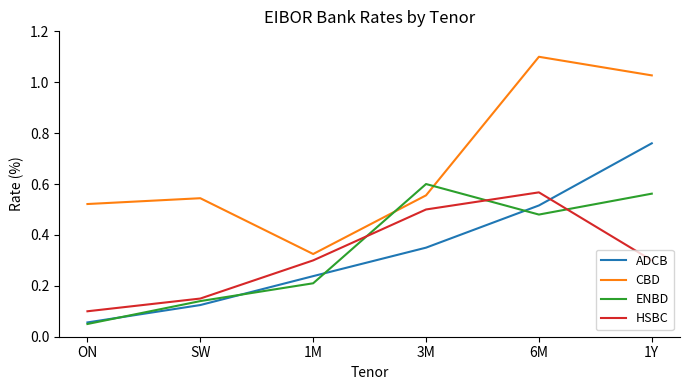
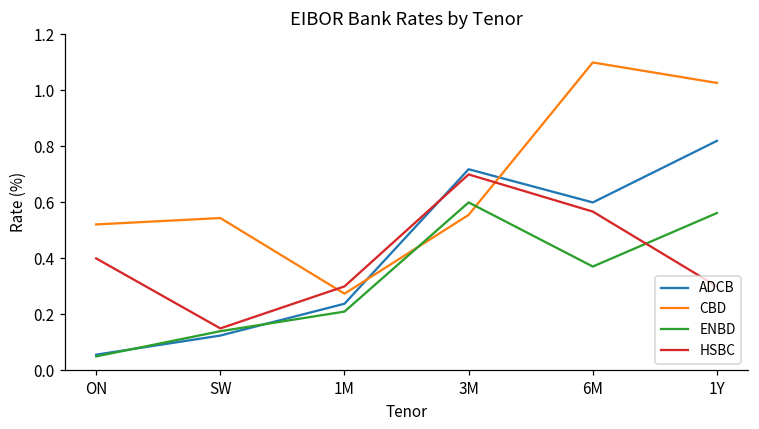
  {
    "ADCB": {
      "SW": 0.12,
      "1M": 0.24,
-     "3M": 0.35,
-     "6M": 0.52,
-     "1Y": 0.76
+     "3M": 0.72,
+     "6M": 0.60,
+     "1Y": 0.82
    },
    "CBD": {
      "ON": 0.52,
      "SW": 0.54,
-     "1M": 0.33,
+     "1M": 0.27,
      "3M": 0.56,
      "6M": 1.10,
      "1Y": 1.03
    },
    "ENBD": {
      "SW": 0.14,
      "1M": 0.21,
      "3M": 0.60,
-     "6M": 0.48,
+     "6M": 0.37,
      "1Y": 0.56
    },
    "HSBC": {
-     "ON": 0.1,
+     "ON": 0.4,
      "SW": 0.15,
      "1M": 0.3,
-     "3M": 0.5,
+     "3M": 0.7,
      "6M": 0.57
    }
  }
